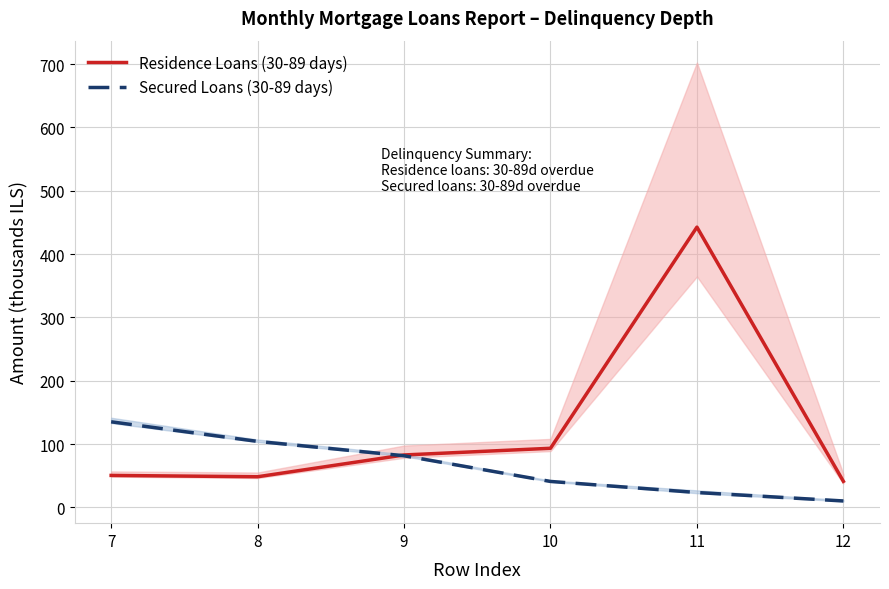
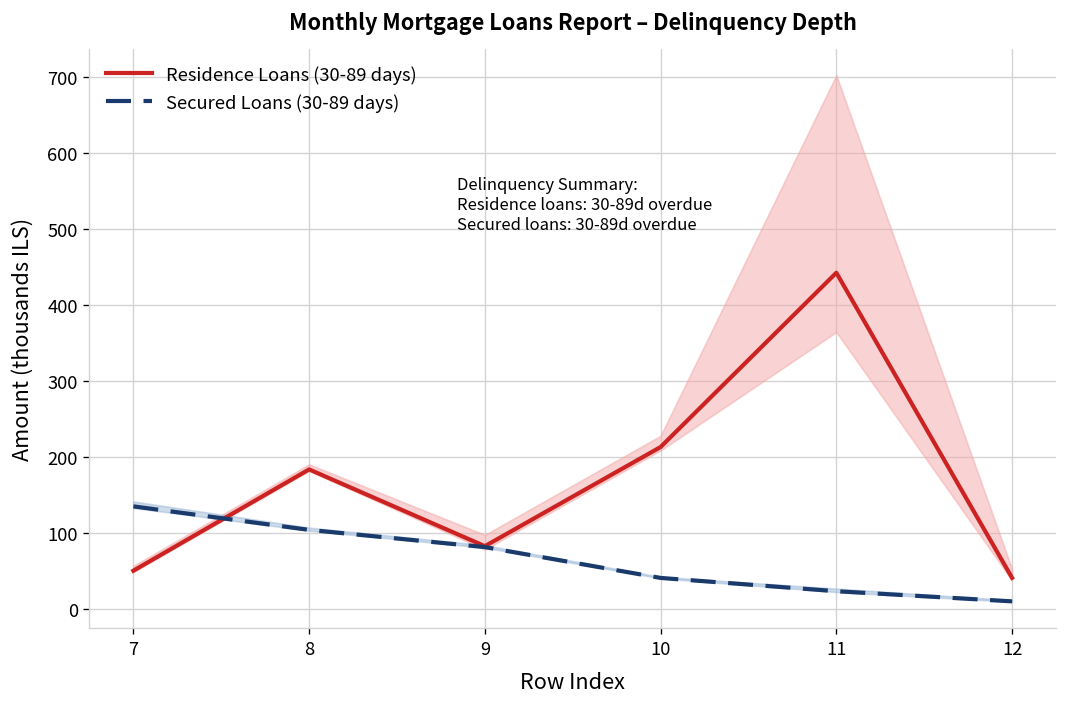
  {
    "Residence Loans (30-89 days)": {
      "7": 50,
-     "8": 50,
-     "10": 90,
+     "8": 180,
+     "10": 210,
      "11": 440,
      "12": 40
    },
    "Secured Loans (30-89 days)": {
      "7": 140
    }
  }
